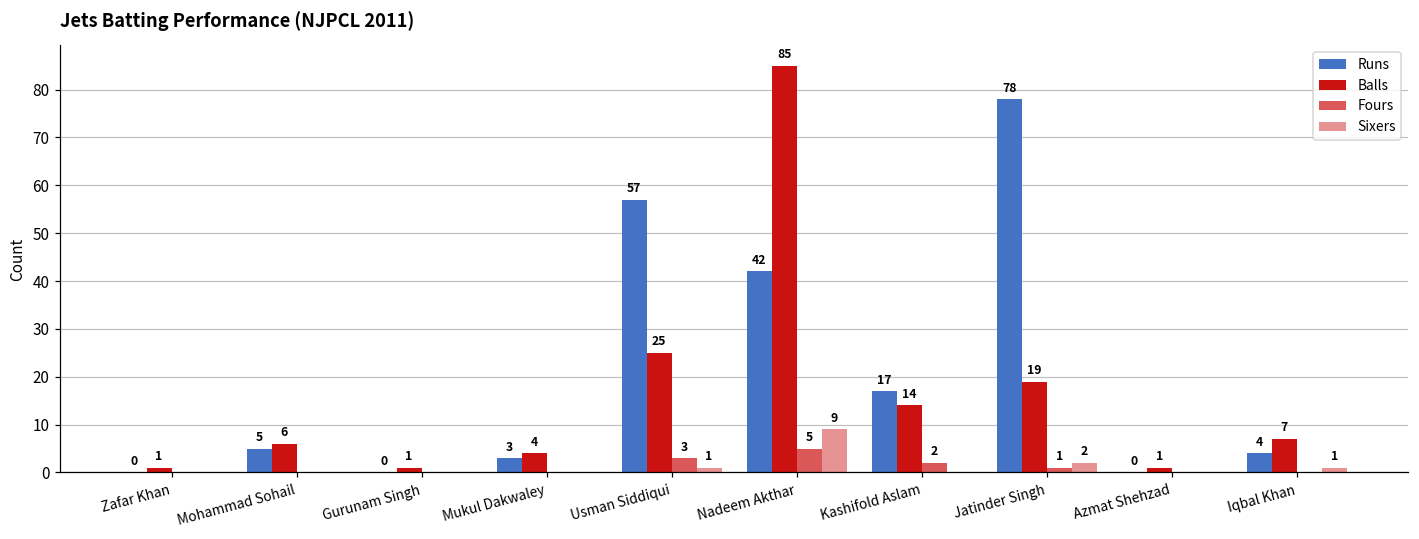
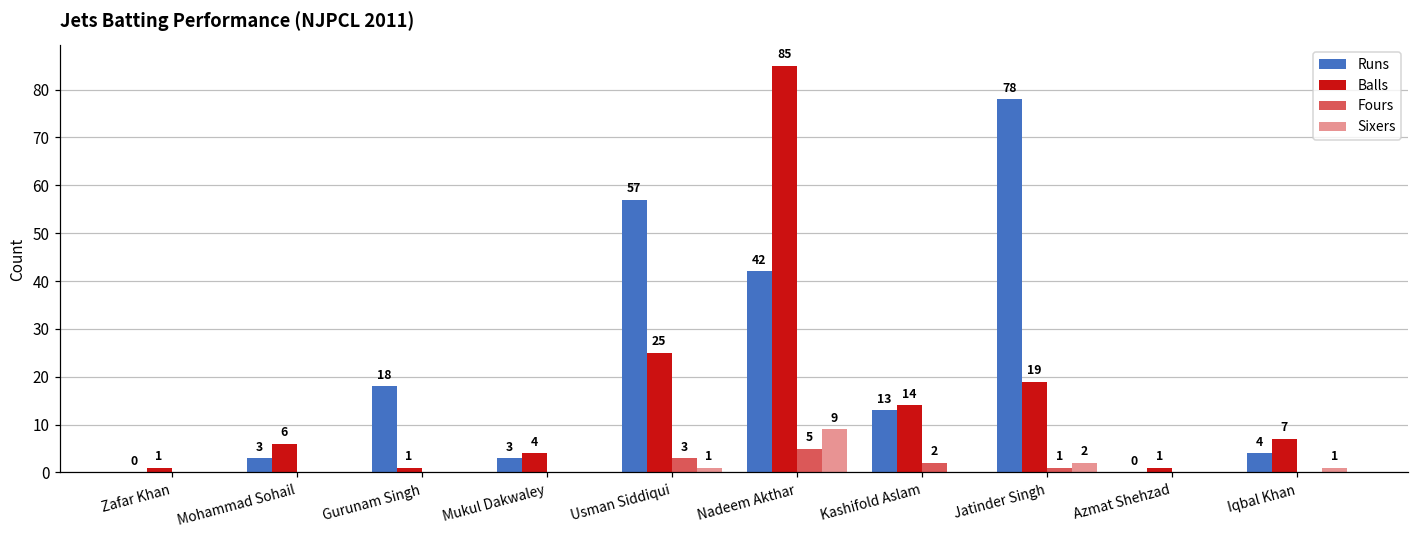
  {
    "Runs": {
      "Zafar Khan": 0,
-     "Mohammad Sohail": 5,
-     "Gurunam Singh": 0,
+     "Mohammad Sohail": 3,
+     "Gurunam Singh": 18,
      "Mukul Dakwaley": 3,
      "Usman Siddiqui": 57,
      "Nadeem Akthar": 42,
-     "Kashifold Aslam": 17,
+     "Kashifold Aslam": 13,
      "Jatinder Singh": 78,
      "Azmat Shehzad": 0,
      "Iqbal Khan": 4
    }
  }
